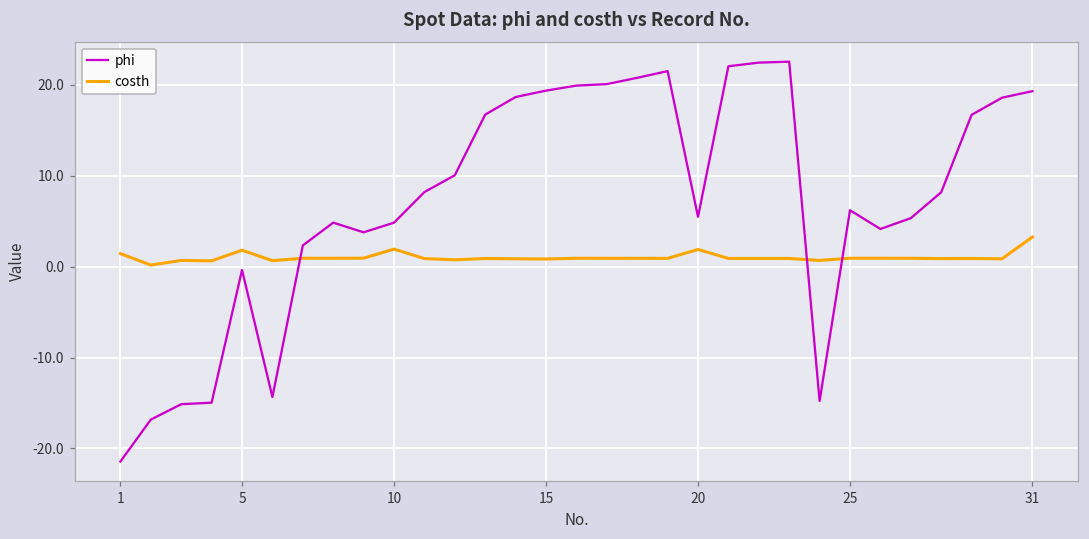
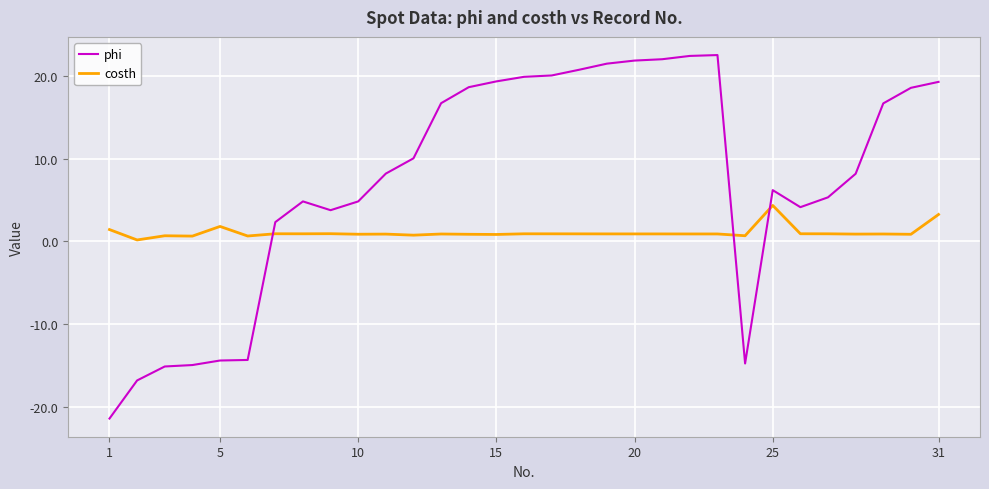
  {
    "phi": {
      "1": -21,
-     "5": 0,
+     "5": -14,
      "10": 5,
      "15": 19,
-     "20": 5,
+     "20": 22,
      "25": 6,
      "31": 19
    },
    "costh": {
      "1": 1,
      "5": 2,
-     "10": 2,
+     "10": 1,
      "15": 1,
-     "20": 2,
-     "25": 1,
+     "20": 1,
+     "25": 4,
      "31": 3
    }
  }
